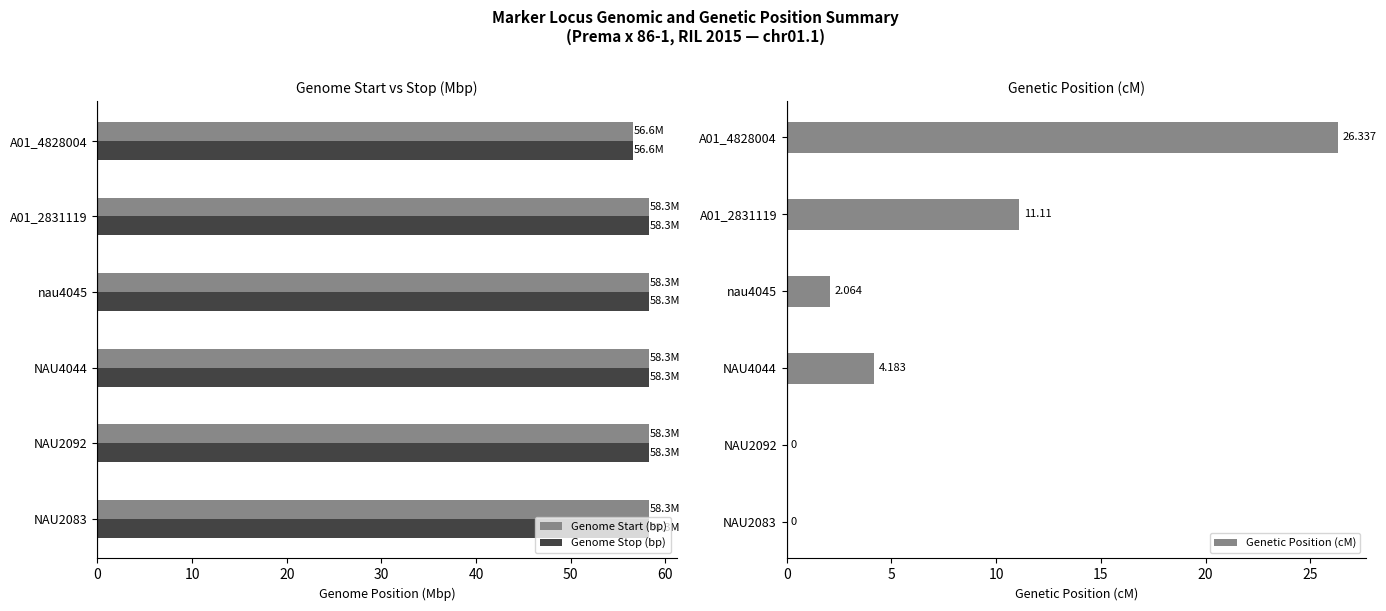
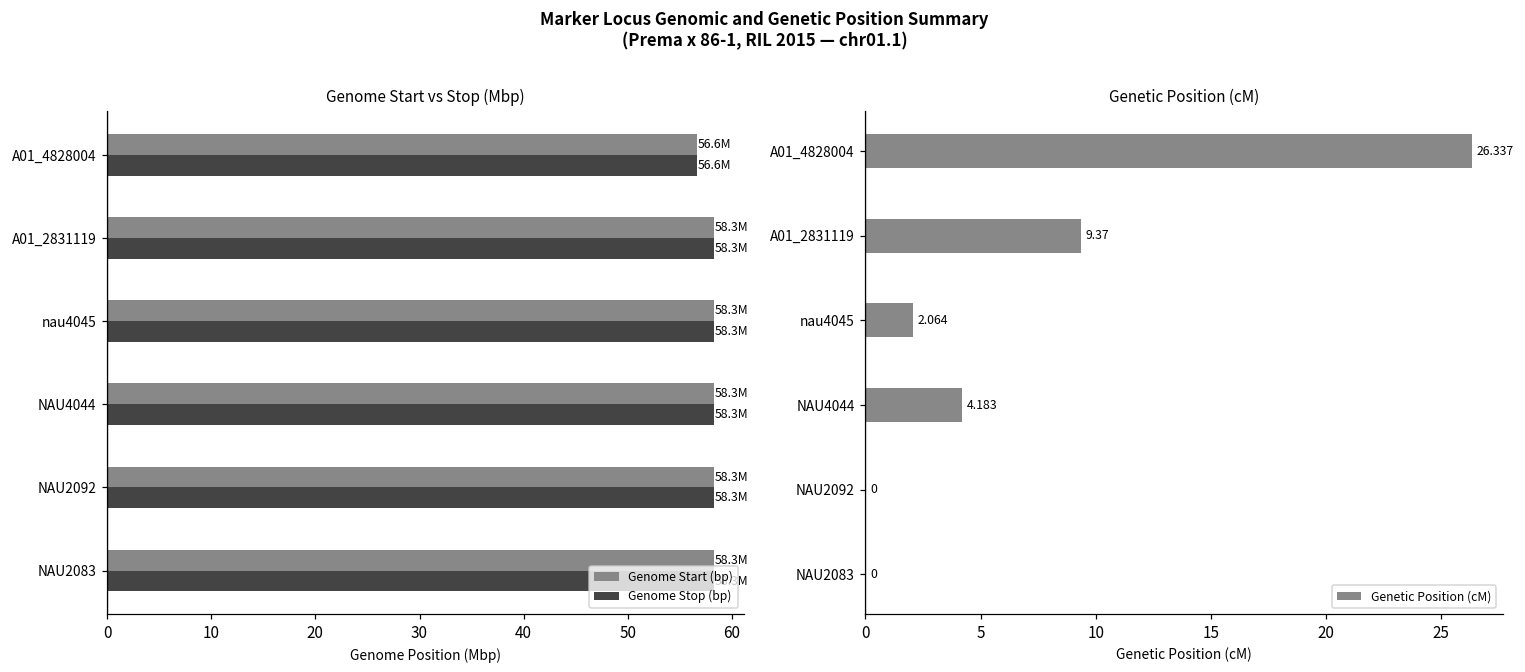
  {
    "Genome Start vs Stop (Mbp)": {
      "Genome Start (bp)": {
        "A01_4828004": "56.6M",
        "A01_2831119": "58.3M",
        "nau4045": "58.3M",
        "NAU4044": "58.3M",
        "NAU2092": "58.3M",
        "NAU2083": "58.3M"
      },
      "Genome Stop (bp)": {
        "A01_4828004": "56.6M",
        "A01_2831119": "58.3M",
        "nau4045": "58.3M",
        "NAU4044": "58.3M",
        "NAU2092": "58.3M"
      }
    },
    "Genetic Position (cM)": {
      "A01_4828004": "26.337",
-     "A01_2831119": "11.11",
+     "A01_2831119": "9.37",
      "nau4045": "2.064",
      "NAU4044": "4.183",
      "NAU2092": "0",
      "NAU2083": "0"
    }
  }
